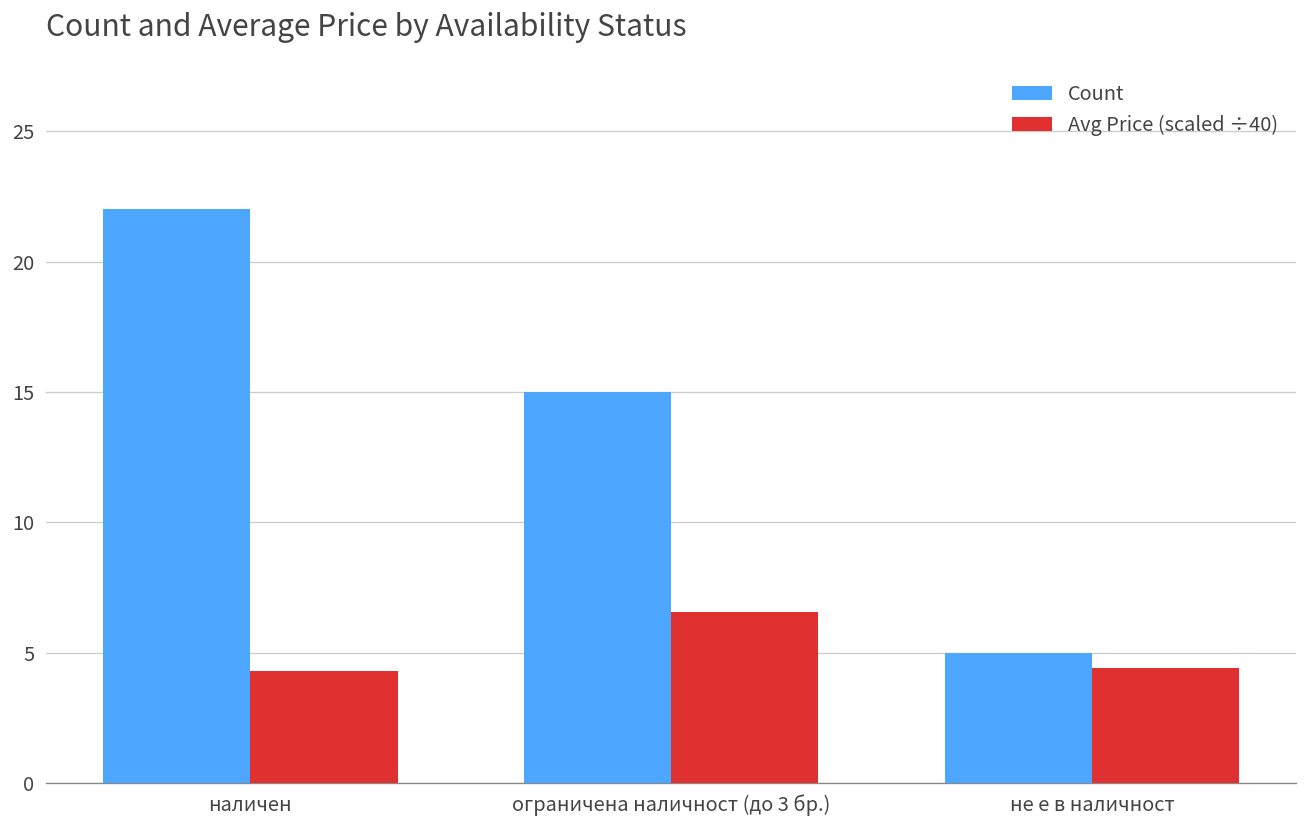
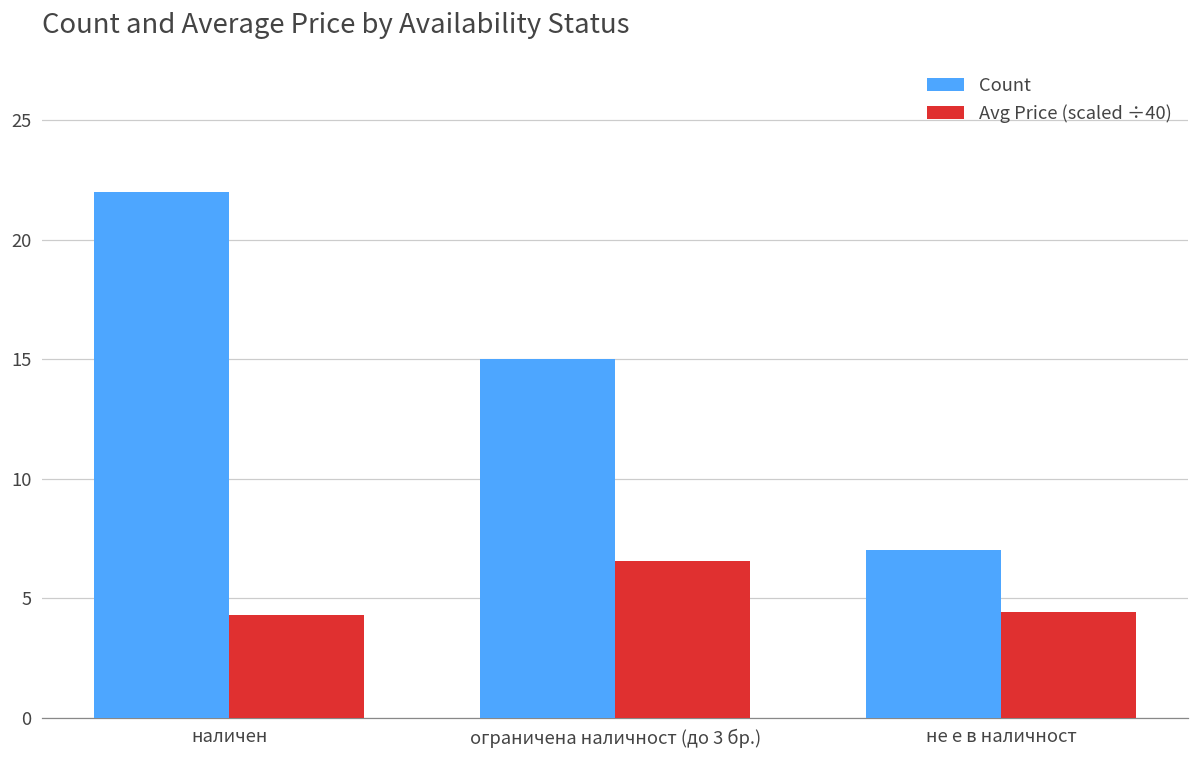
  {
    "Count": {
      "наличен": 22,
      "ограничена наличност (до 3 бр.)": 15,
-     "не е в наличност": 5
+     "не е в наличност": 7
    },
    "Avg Price (scaled ÷40)": {
      "наличен": 4.3,
      "ограничена наличност (до 3 бр.)": 6.6,
      "не е в наличност": 4.4
    }
  }
